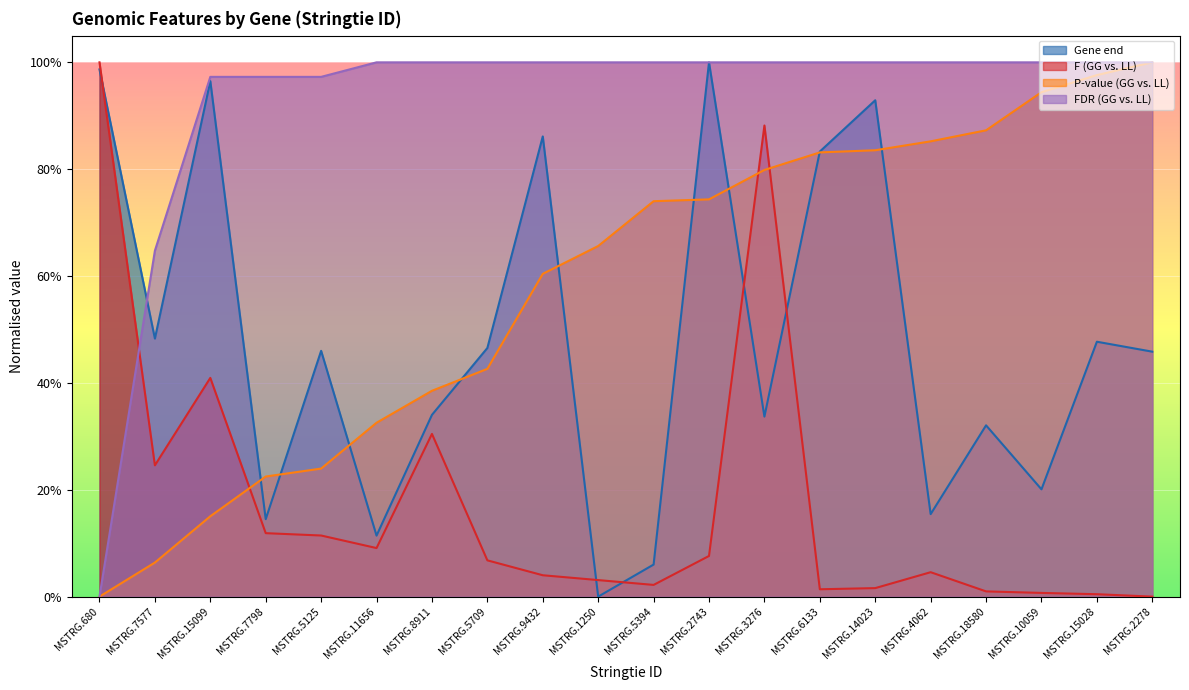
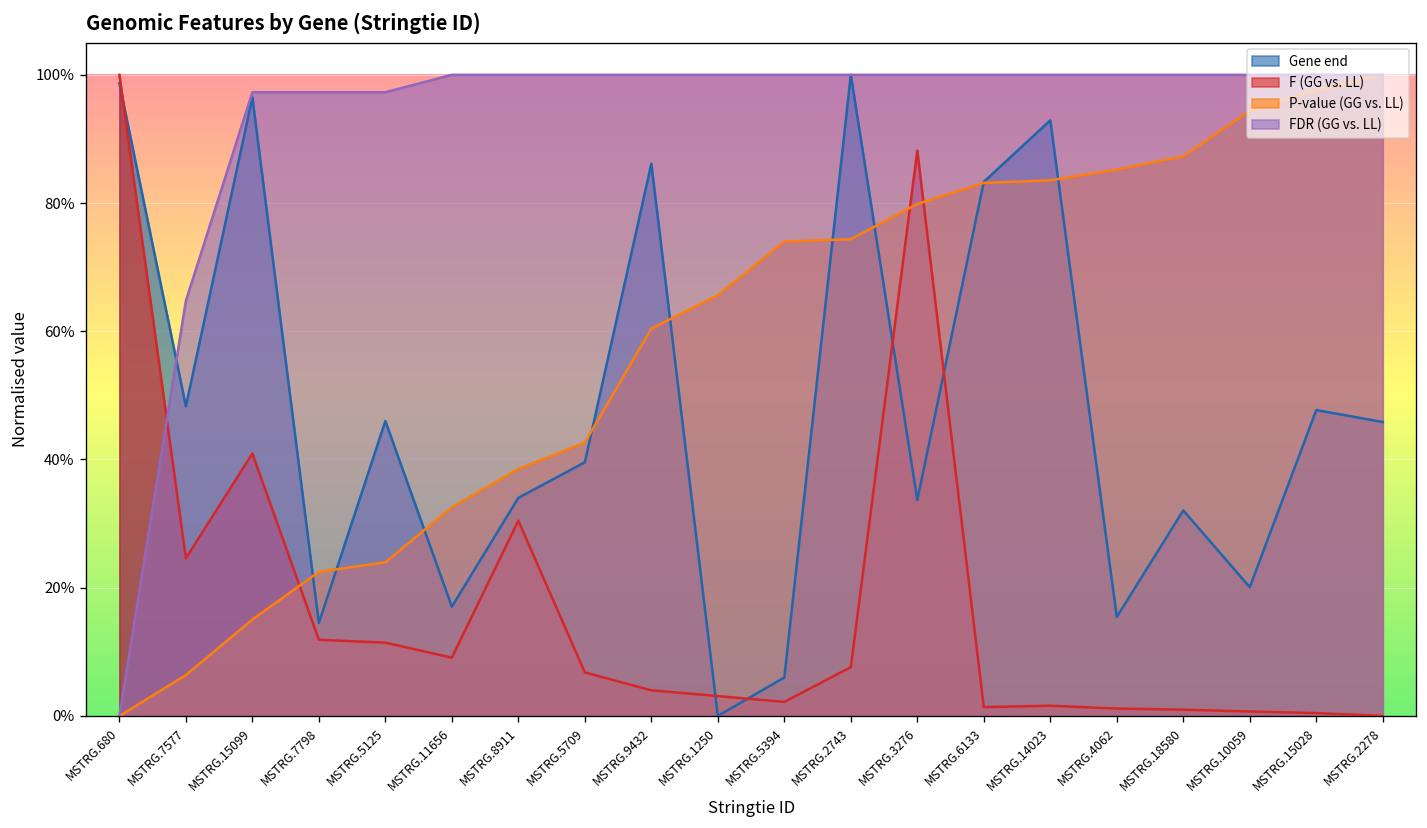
  {
    "Gene end": {
      "MSTRG.680": "99%",
      "MSTRG.7577": "48%",
      "MSTRG.15099": "96%",
      "MSTRG.7798": "14%",
      "MSTRG.5125": "46%",
-     "MSTRG.11656": "11%",
+     "MSTRG.11656": "17%",
      "MSTRG.8911": "34%",
-     "MSTRG.5709": "47%",
+     "MSTRG.5709": "40%",
      "MSTRG.9432": "86%",
      "MSTRG.1250": "0%",
      "MSTRG.5394": "6%",
      "MSTRG.3276": "34%",
      "MSTRG.14023": "93%",
      "MSTRG.4062": "15%",
      "MSTRG.18580": "32%",
      "MSTRG.10059": "20%",
      "MSTRG.15028": "48%",
      "MSTRG.2278": "46%"
    },
    "F (GG vs. LL)": {
      "MSTRG.680": "100%",
      "MSTRG.7577": "25%",
      "MSTRG.15099": "41%",
      "MSTRG.7798": "12%",
      "MSTRG.5125": "11%",
      "MSTRG.11656": "9%",
      "MSTRG.8911": "30%",
      "MSTRG.5709": "7%",
      "MSTRG.9432": "4%",
      "MSTRG.1250": "3%",
      "MSTRG.5394": "2%",
      "MSTRG.2743": "8%",
      "MSTRG.3276": "88%",
      "MSTRG.6133": "1%",
      "MSTRG.14023": "2%",
-     "MSTRG.4062": "5%",
+     "MSTRG.4062": "1%",
      "MSTRG.18580": "1%",
      "MSTRG.10059": "1%",
      "MSTRG.15028": "0%",
      "MSTRG.2278": "0%"
    },
    "P-value (GG vs. LL)": {
      "MSTRG.7577": "6%",
      "MSTRG.15099": "15%",
      "MSTRG.7798": "22%",
      "MSTRG.5125": "24%",
      "MSTRG.11656": "33%",
      "MSTRG.8911": "39%",
      "MSTRG.5709": "43%",
      "MSTRG.9432": "60%",
      "MSTRG.1250": "66%",
      "MSTRG.5394": "74%",
      "MSTRG.2743": "74%",
      "MSTRG.3276": "80%",
      "MSTRG.14023": "84%",
      "MSTRG.4062": "85%",
      "MSTRG.18580": "87%"
    },
    "FDR (GG vs. LL)": {
      "MSTRG.7577": "65%",
      "MSTRG.15099": "97%",
      "MSTRG.7798": "97%",
      "MSTRG.5125": "97%",
      "MSTRG.11656": "100%",
      "MSTRG.8911": "100%",
      "MSTRG.5709": "100%",
      "MSTRG.9432": "100%",
      "MSTRG.1250": "100%",
      "MSTRG.5394": "100%",
      "MSTRG.3276": "100%",
      "MSTRG.6133": "100%",
      "MSTRG.14023": "100%",
      "MSTRG.4062": "100%",
      "MSTRG.18580": "100%"
    }
  }
